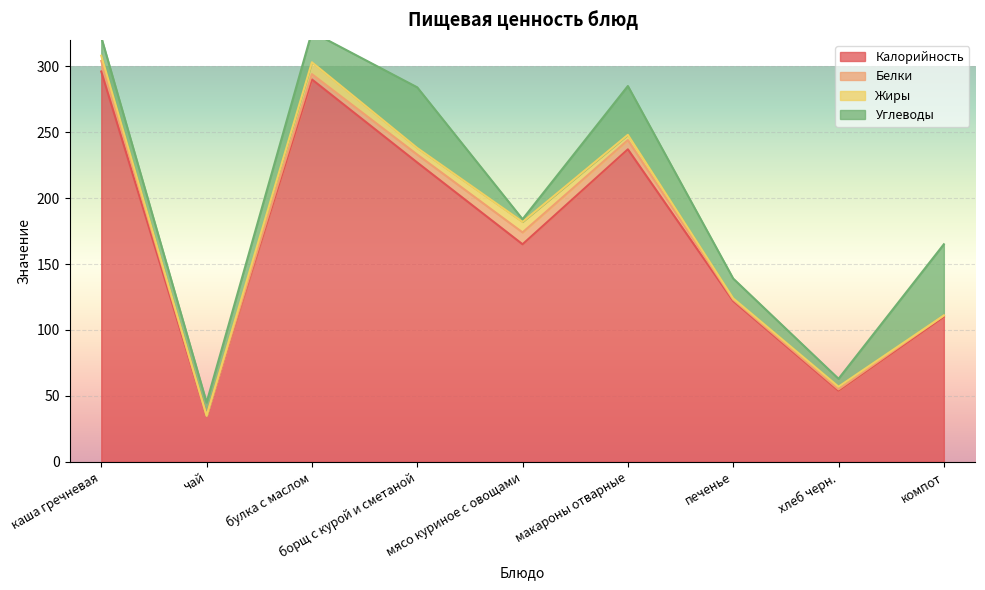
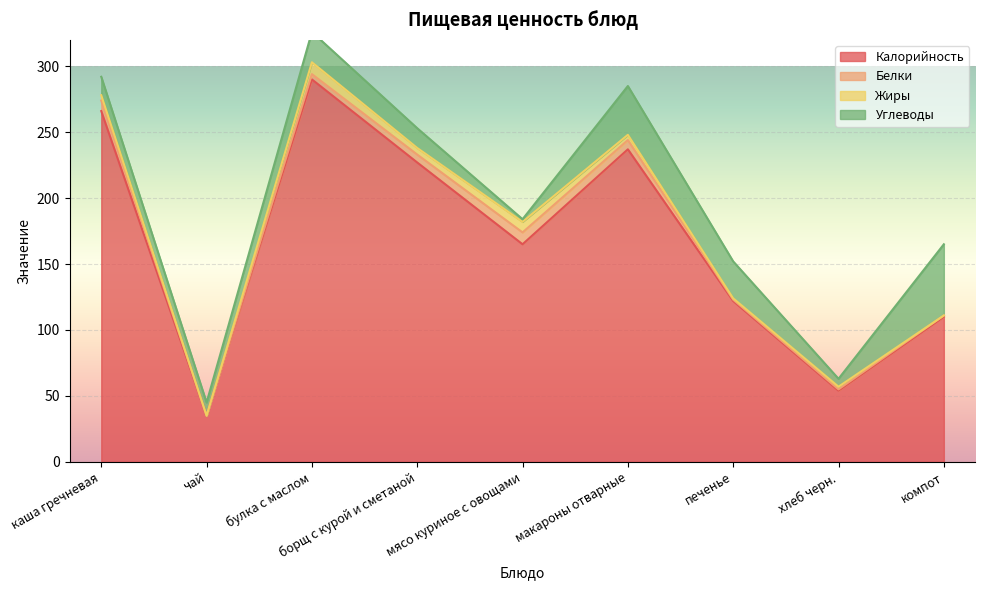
  {
    "Калорийность": {
-     "каша гречневая": 296,
+     "каша гречневая": 266,
      "булка с маслом": 290,
      "борщ с курой и сметаной": 227,
      "мясо куриное с овощами": 165,
      "макароны отварные": 237
    },
    "Углеводы": {
      "чай": 10,
-     "борщ с курой и сметаной": 46,
+     "борщ с курой и сметаной": 15,
      "мясо куриное с овощами": 2,
      "макароны отварные": 37,
-     "печенье": 15,
+     "печенье": 28,
      "хлеб черн.": 6,
      "компот": 54
    }
  }
